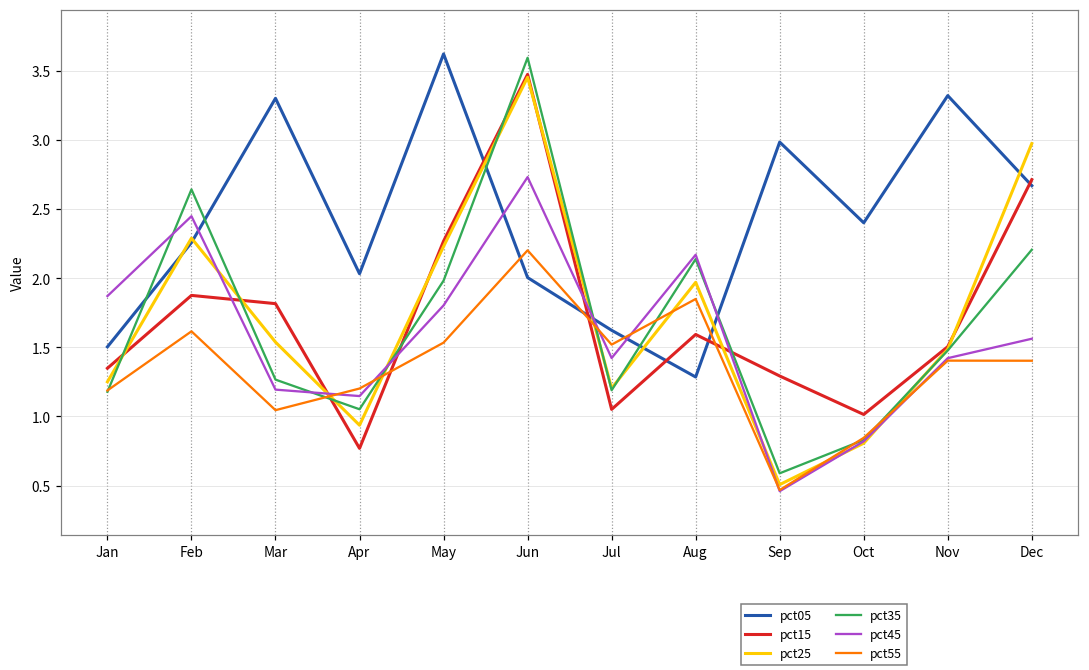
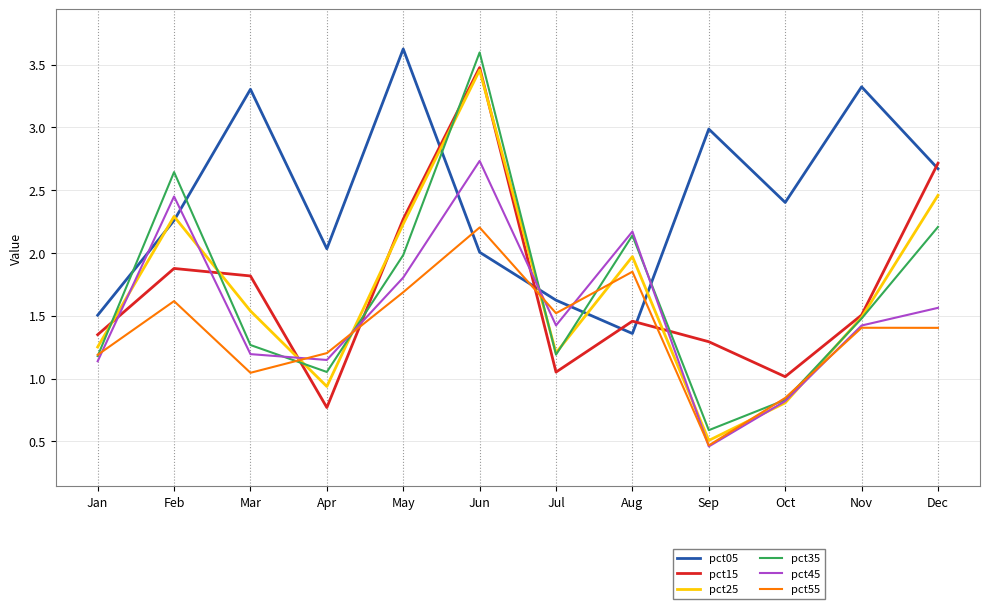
  {
    "pct05": {
      "Jan": 1.50,
      "Feb": 2.26,
      "Mar": 3.30,
      "Apr": 2.03,
      "May": 3.62,
      "Jun": 2.01,
      "Jul": 1.62,
-     "Aug": 1.29,
+     "Aug": 1.36,
      "Sep": 2.99,
      "Oct": 2.40,
      "Nov": 3.32,
      "Dec": 2.67
    },
    "pct15": {
      "Jan": 1.35,
      "Feb": 1.88,
      "Mar": 1.82,
      "Apr": 0.77,
      "May": 2.27,
      "Jun": 3.48,
      "Jul": 1.05,
-     "Aug": 1.59,
+     "Aug": 1.46,
      "Sep": 1.29,
      "Oct": 1.01,
      "Dec": 2.71
    },
    "pct25": {
      "Jan": 1.25,
      "Feb": 2.29,
      "Mar": 1.54,
      "Apr": 0.94,
      "May": 2.23,
      "Jun": 3.45,
      "Aug": 1.97,
      "Sep": 0.51,
-     "Dec": 2.98
+     "Dec": 2.46
    },
    "pct35": {
      "Feb": 2.64,
      "Mar": 1.27,
      "Apr": 1.05,
      "May": 1.98,
      "Jun": 3.60,
      "Aug": 2.14,
      "Sep": 0.59,
      "Dec": 2.21
    },
    "pct45": {
-     "Jan": 1.87,
+     "Jan": 1.14,
      "Feb": 2.45,
      "Mar": 1.19,
      "Apr": 1.15,
      "May": 1.80,
      "Jun": 2.73,
      "Jul": 1.42,
      "Aug": 2.17,
      "Dec": 1.56
    },
    "pct55": {
      "Feb": 1.62,
      "Mar": 1.05,
      "Apr": 1.20,
-     "May": 1.53,
+     "May": 1.69,
      "Jun": 2.20,
      "Jul": 1.52,
      "Aug": 1.85,
      "Dec": 1.40
    }
  }
